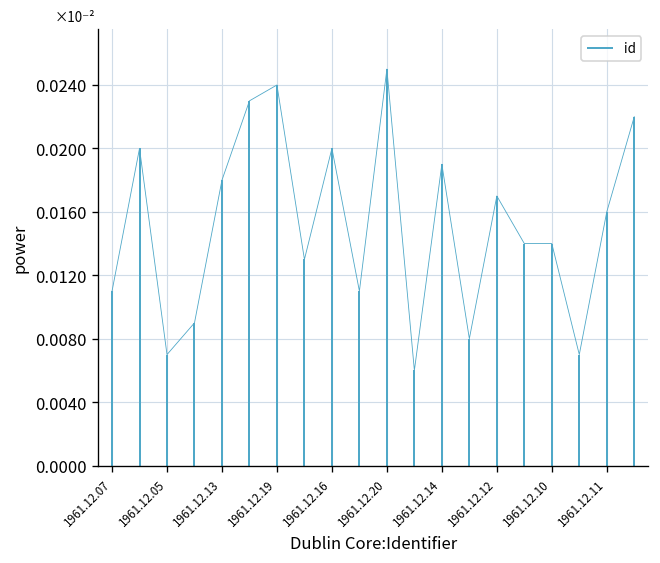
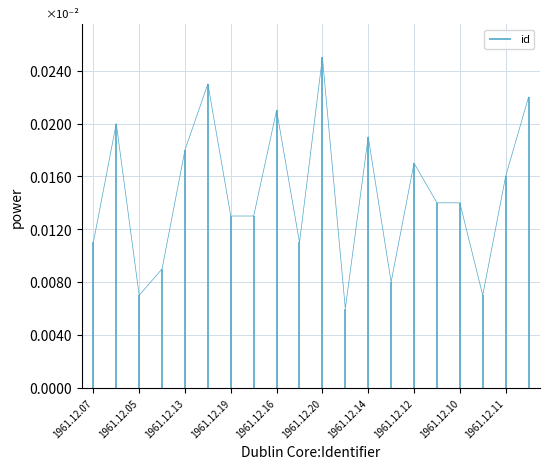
  {
    "1961.12.07": 0.0110,
    "1961.12.05": 0.0070,
    "1961.12.13": 0.0180,
-   "1961.12.19": 0.0240,
-   "1961.12.16": 0.0200,
+   "1961.12.19": 0.0130,
+   "1961.12.16": 0.0210,
    "1961.12.20": 0.0250,
    "1961.12.14": 0.0190,
    "1961.12.12": 0.0170,
    "1961.12.10": 0.0140,
    "1961.12.11": 0.0160
  }
